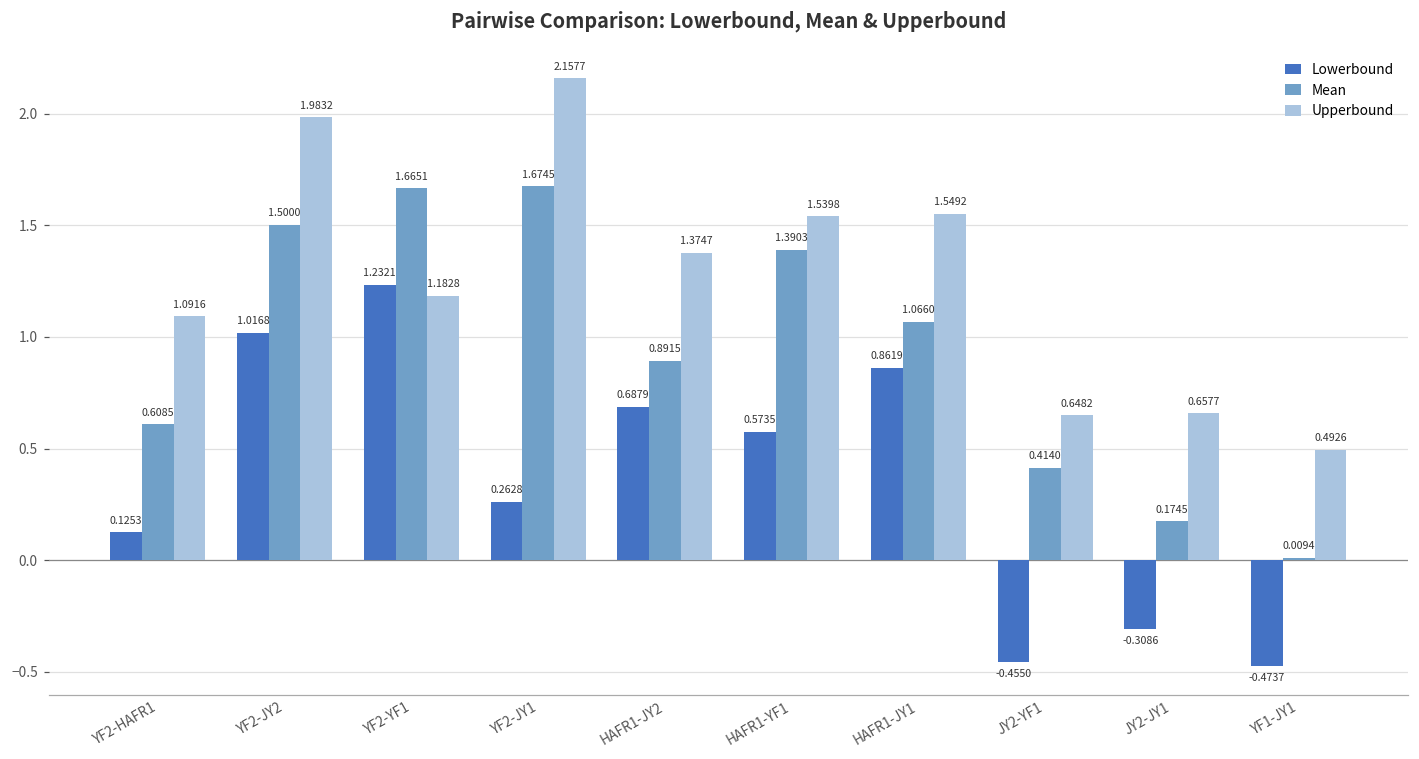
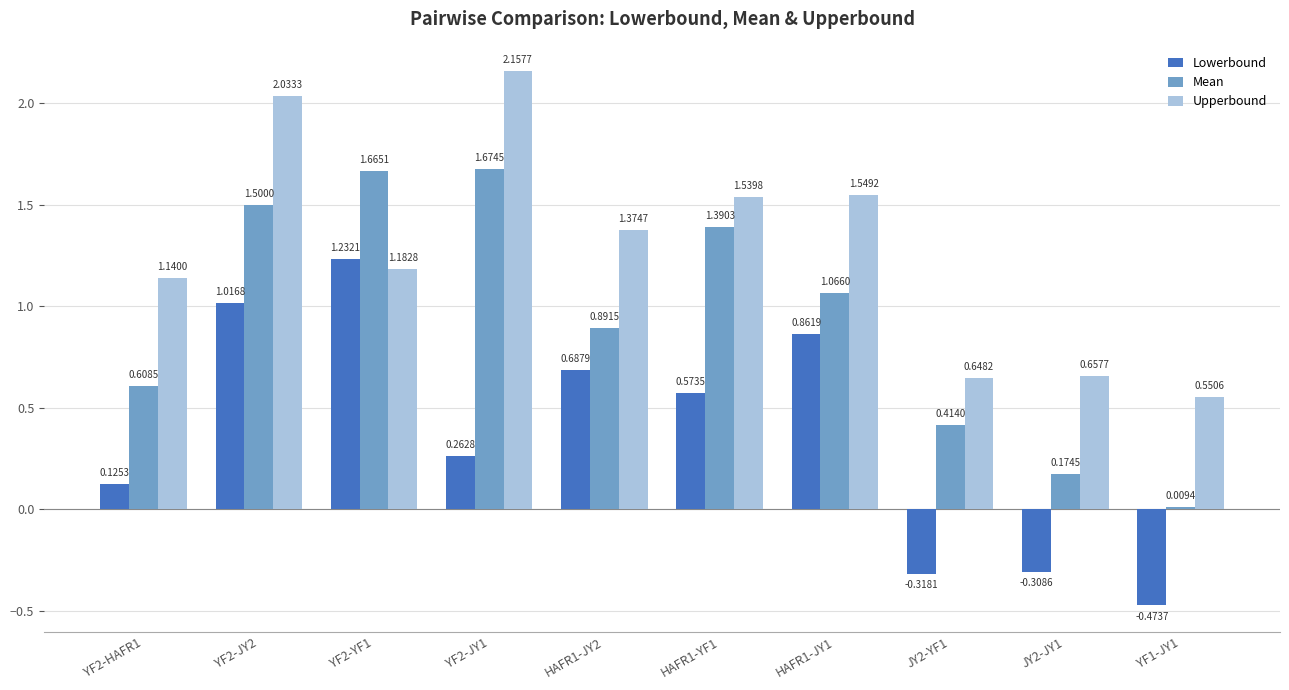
  {
    "Lowerbound": {
      "YF2-HAFR1": 0.1253,
      "YF2-JY2": 1.0168,
      "YF2-YF1": 1.2321,
      "YF2-JY1": 0.2628,
      "HAFR1-JY2": 0.6879,
      "HAFR1-YF1": 0.5735,
      "HAFR1-JY1": 0.8619,
-     "JY2-YF1": -0.4550,
+     "JY2-YF1": -0.3181,
      "JY2-JY1": -0.3086,
      "YF1-JY1": -0.4737
    },
    "Mean": {
      "YF2-HAFR1": 0.6085,
      "YF2-JY2": 1.5000,
      "YF2-YF1": 1.6651,
      "YF2-JY1": 1.6745,
      "HAFR1-JY2": 0.8915,
      "HAFR1-YF1": 1.3903,
      "HAFR1-JY1": 1.0660,
      "JY2-YF1": 0.4140,
      "JY2-JY1": 0.1745,
      "YF1-JY1": 0.0094
    },
    "Upperbound": {
-     "YF2-HAFR1": 1.0916,
-     "YF2-JY2": 1.9832,
+     "YF2-HAFR1": 1.1400,
+     "YF2-JY2": 2.0333,
      "YF2-YF1": 1.1828,
      "YF2-JY1": 2.1577,
      "HAFR1-JY2": 1.3747,
      "HAFR1-YF1": 1.5398,
      "HAFR1-JY1": 1.5492,
      "JY2-YF1": 0.6482,
      "JY2-JY1": 0.6577,
-     "YF1-JY1": 0.4926
+     "YF1-JY1": 0.5506
    }
  }
